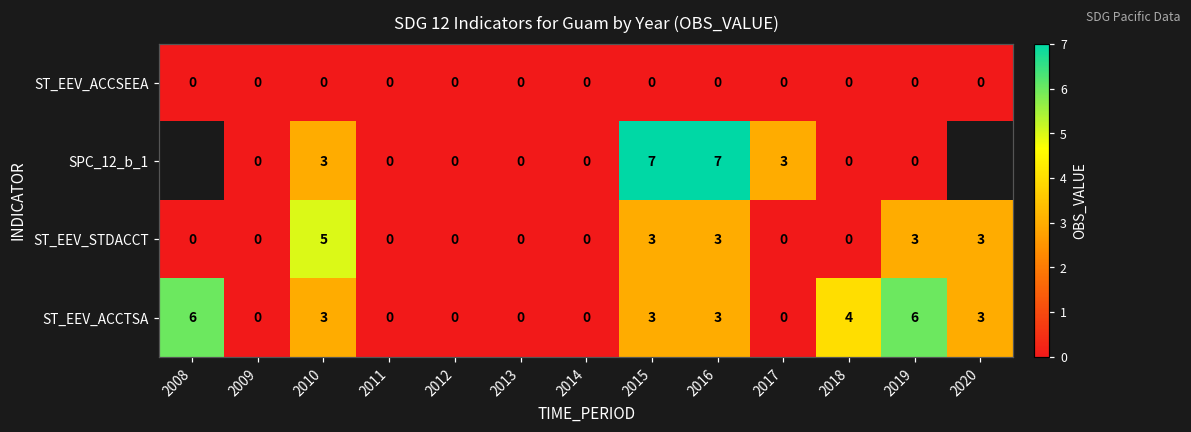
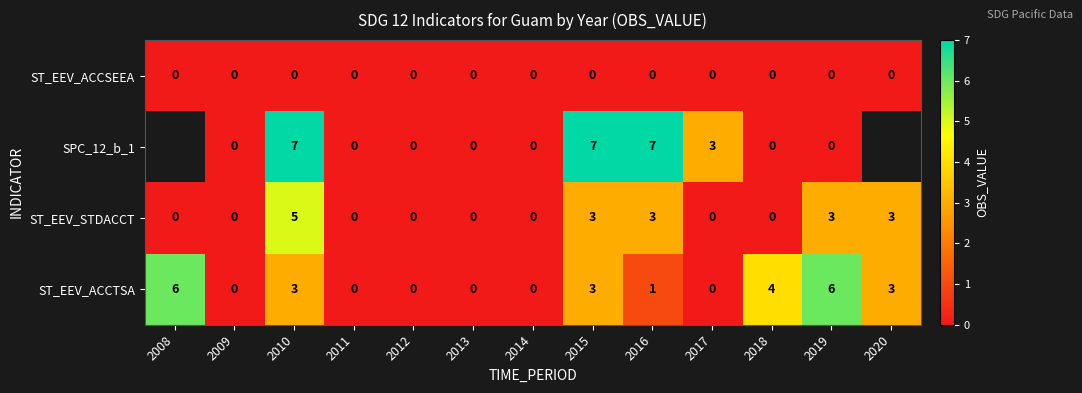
  {
    "ST_EEV_ACCSEEA": {
      "2008": 0,
      "2009": 0,
      "2010": 0,
      "2011": 0,
      "2012": 0,
      "2013": 0,
      "2014": 0,
      "2015": 0,
      "2016": 0,
      "2017": 0,
      "2018": 0,
      "2019": 0,
      "2020": 0
    },
    "SPC_12_b_1": {
      "2009": 0,
-     "2010": 3,
+     "2010": 7,
      "2011": 0,
      "2012": 0,
      "2013": 0,
      "2014": 0,
      "2015": 7,
      "2016": 7,
      "2017": 3,
      "2018": 0,
      "2019": 0
    },
    "ST_EEV_STDACCT": {
      "2008": 0,
      "2009": 0,
      "2010": 5,
      "2011": 0,
      "2012": 0,
      "2013": 0,
      "2014": 0,
      "2015": 3,
      "2016": 3,
      "2017": 0,
      "2018": 0,
      "2019": 3,
      "2020": 3
    },
    "ST_EEV_ACCTSA": {
      "2008": 6,
      "2009": 0,
      "2010": 3,
      "2011": 0,
      "2012": 0,
      "2013": 0,
      "2014": 0,
      "2015": 3,
-     "2016": 3,
+     "2016": 1,
      "2017": 0,
      "2018": 4,
      "2019": 6,
      "2020": 3
    }
  }
